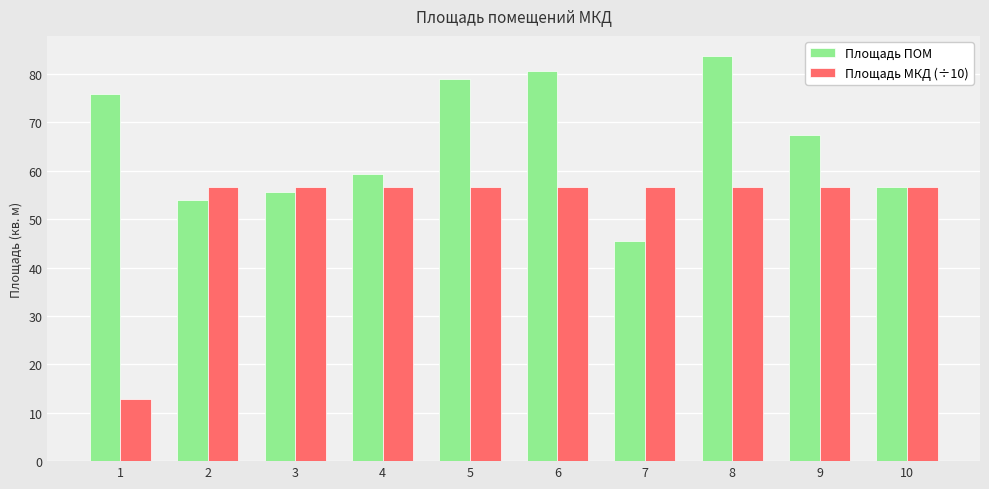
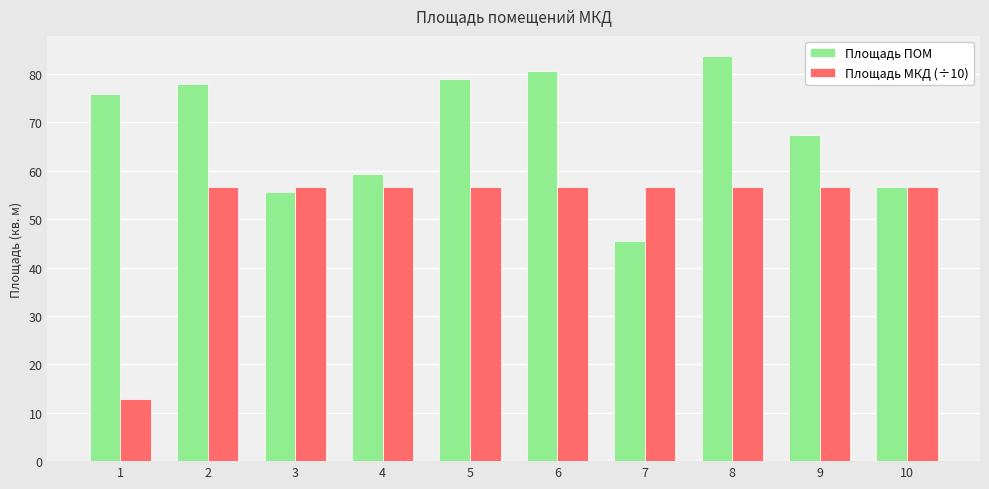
  {
    "Площадь ПОМ": {
      "1": 76,
-     "2": 54,
+     "2": 78,
      "3": 56,
      "4": 59,
      "5": 79,
      "6": 81,
      "7": 46,
      "8": 84,
      "9": 67,
      "10": 57
    },
    "Площадь МКД (÷10)": {
      "1": 13,
      "2": 57,
      "3": 57,
      "4": 57,
      "5": 57,
      "6": 57,
      "7": 57,
      "8": 57,
      "9": 57,
      "10": 57
    }
  }
